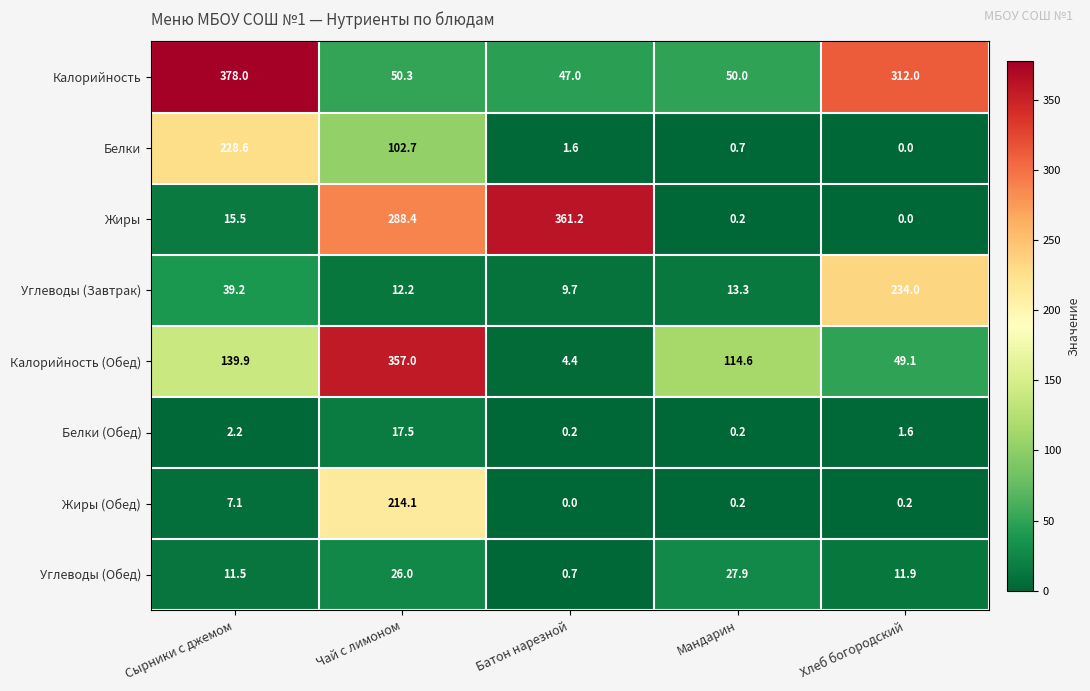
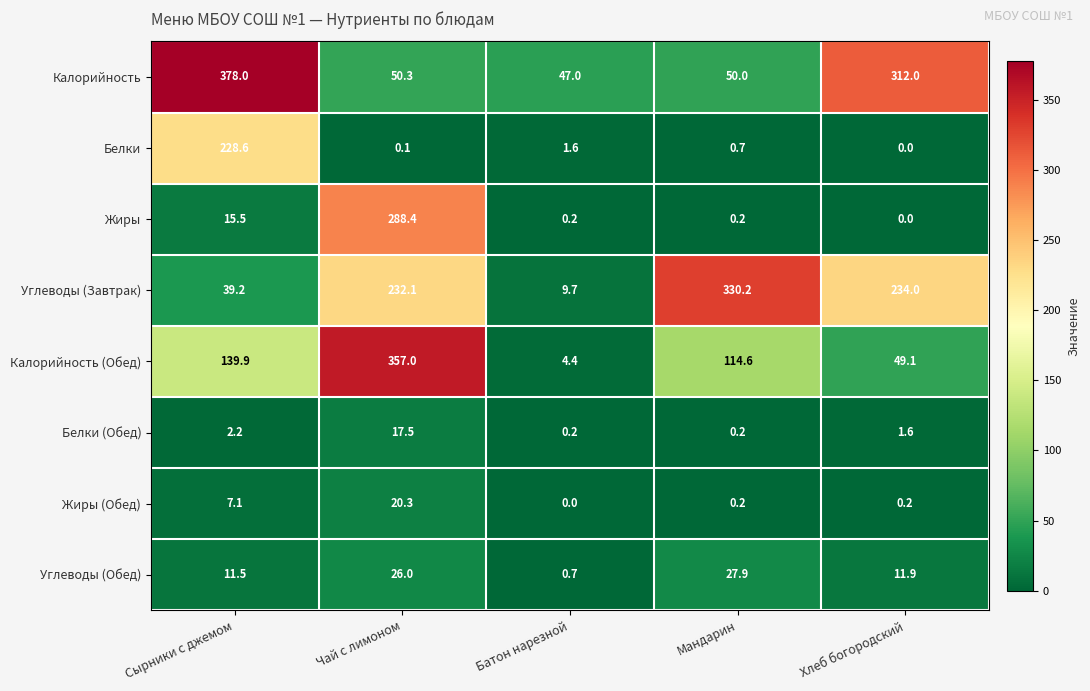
  {
    "Калорийность": {
      "Сырники с джемом": 378.0,
      "Чай с лимоном": 50.3,
      "Батон нарезной": 47.0,
      "Мандарин": 50.0,
      "Хлеб богородский": 312.0
    },
    "Белки": {
      "Сырники с джемом": 228.6,
-     "Чай с лимоном": 102.7,
+     "Чай с лимоном": 0.1,
      "Батон нарезной": 1.6,
      "Мандарин": 0.7,
      "Хлеб богородский": 0.0
    },
    "Жиры": {
      "Сырники с джемом": 15.5,
      "Чай с лимоном": 288.4,
-     "Батон нарезной": 361.2,
+     "Батон нарезной": 0.2,
      "Мандарин": 0.2,
      "Хлеб богородский": 0.0
    },
    "Углеводы (Завтрак)": {
      "Сырники с джемом": 39.2,
-     "Чай с лимоном": 12.2,
+     "Чай с лимоном": 232.1,
      "Батон нарезной": 9.7,
-     "Мандарин": 13.3,
+     "Мандарин": 330.2,
      "Хлеб богородский": 234.0
    },
    "Калорийность (Обед)": {
      "Сырники с джемом": 139.9,
      "Чай с лимоном": 357.0,
      "Батон нарезной": 4.4,
      "Мандарин": 114.6,
      "Хлеб богородский": 49.1
    },
    "Белки (Обед)": {
      "Сырники с джемом": 2.2,
      "Чай с лимоном": 17.5,
      "Батон нарезной": 0.2,
      "Мандарин": 0.2,
      "Хлеб богородский": 1.6
    },
    "Жиры (Обед)": {
      "Сырники с джемом": 7.1,
-     "Чай с лимоном": 214.1,
+     "Чай с лимоном": 20.3,
      "Батон нарезной": 0.0,
      "Мандарин": 0.2,
      "Хлеб богородский": 0.2
    },
    "Углеводы (Обед)": {
      "Сырники с джемом": 11.5,
      "Чай с лимоном": 26.0,
      "Батон нарезной": 0.7,
      "Мандарин": 27.9,
      "Хлеб богородский": 11.9
    }
  }
